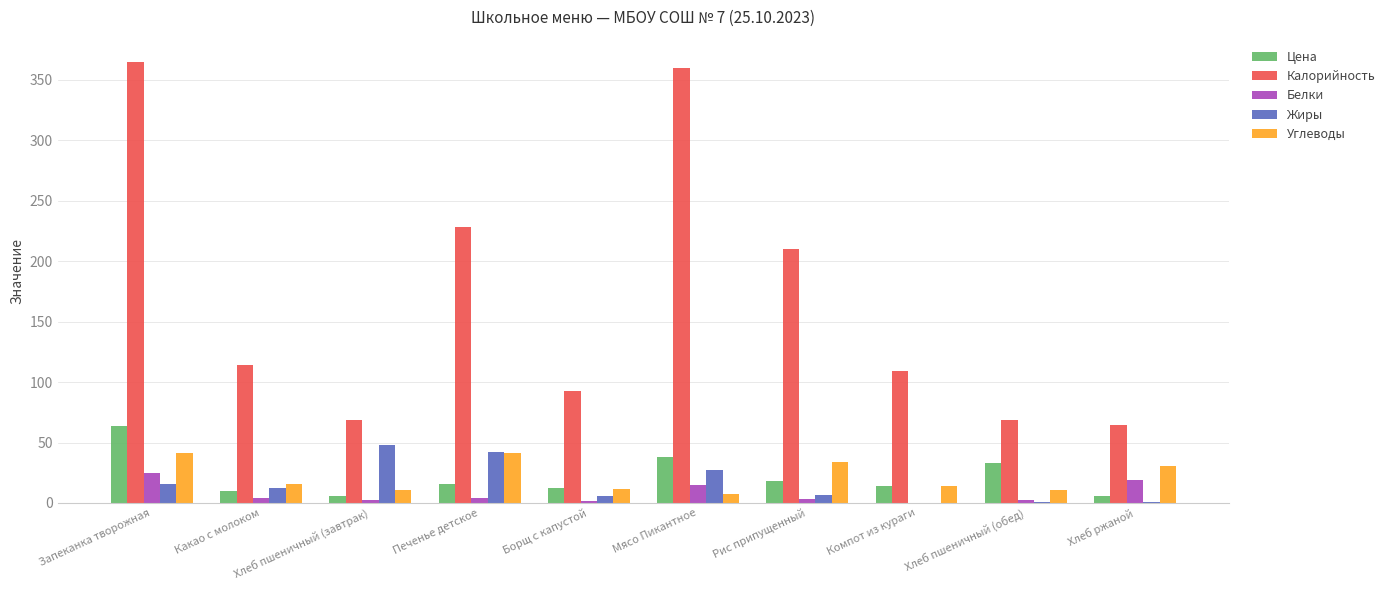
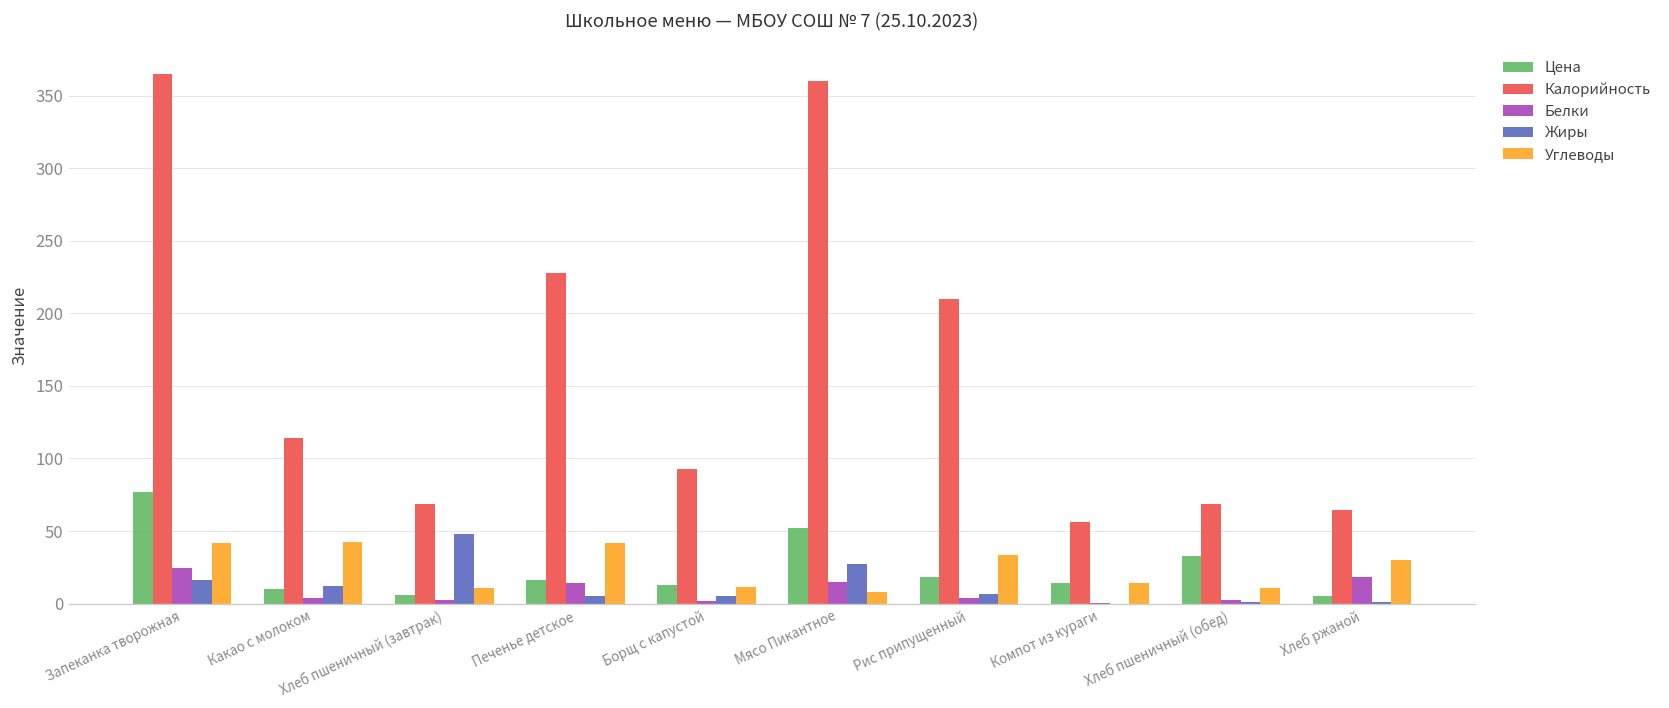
  {
    "Цена": {
-     "Запеканка творожная": 64,
+     "Запеканка творожная": 77,
      "Какао с молоком": 10,
      "Хлеб пшеничный (завтрак)": 6,
      "Печенье детское": 16,
      "Борщ с капустой": 13,
-     "Мясо Пикантное": 38,
+     "Мясо Пикантное": 52,
      "Рис припущенный": 18,
      "Компот из кураги": 14,
      "Хлеб пшеничный (обед)": 33,
      "Хлеб ржаной": 5
    },
    "Калорийность": {
      "Запеканка творожная": 365,
      "Какао с молоком": 114,
      "Хлеб пшеничный (завтрак)": 69,
      "Печенье детское": 228,
      "Борщ с капустой": 93,
      "Мясо Пикантное": 360,
      "Рис припущенный": 210,
-     "Компот из кураги": 110,
+     "Компот из кураги": 56,
      "Хлеб пшеничный (обед)": 69,
      "Хлеб ржаной": 65
    },
    "Белки": {
      "Запеканка творожная": 24,
      "Какао с молоком": 4,
      "Хлеб пшеничный (завтрак)": 3,
-     "Печенье детское": 4,
+     "Печенье детское": 14,
      "Мясо Пикантное": 15,
      "Рис припущенный": 4,
      "Хлеб пшеничный (обед)": 3,
      "Хлеб ржаной": 19
    },
    "Жиры": {
      "Запеканка творожная": 16,
      "Какао с молоком": 12,
      "Хлеб пшеничный (завтрак)": 48,
-     "Печенье детское": 42,
+     "Печенье детское": 5,
      "Борщ с капустой": 5,
      "Мясо Пикантное": 27,
      "Рис припущенный": 7
    },
    "Углеводы": {
      "Запеканка творожная": 41,
-     "Какао с молоком": 16,
+     "Какао с молоком": 42,
      "Хлеб пшеничный (завтрак)": 11,
      "Печенье детское": 42,
      "Борщ с капустой": 12,
      "Мясо Пикантное": 8,
      "Рис припущенный": 34,
      "Компот из кураги": 14,
      "Хлеб пшеничный (обед)": 11,
      "Хлеб ржаной": 30
    }
  }
